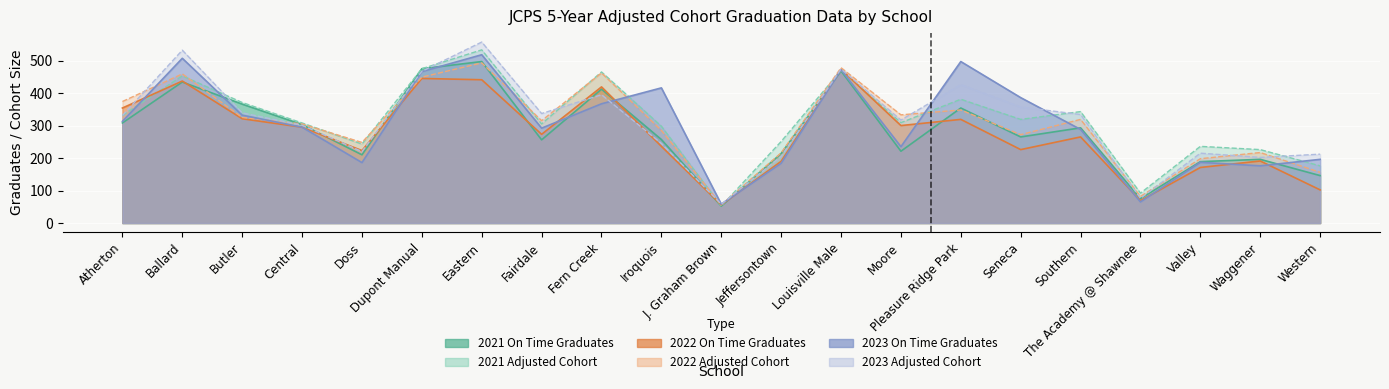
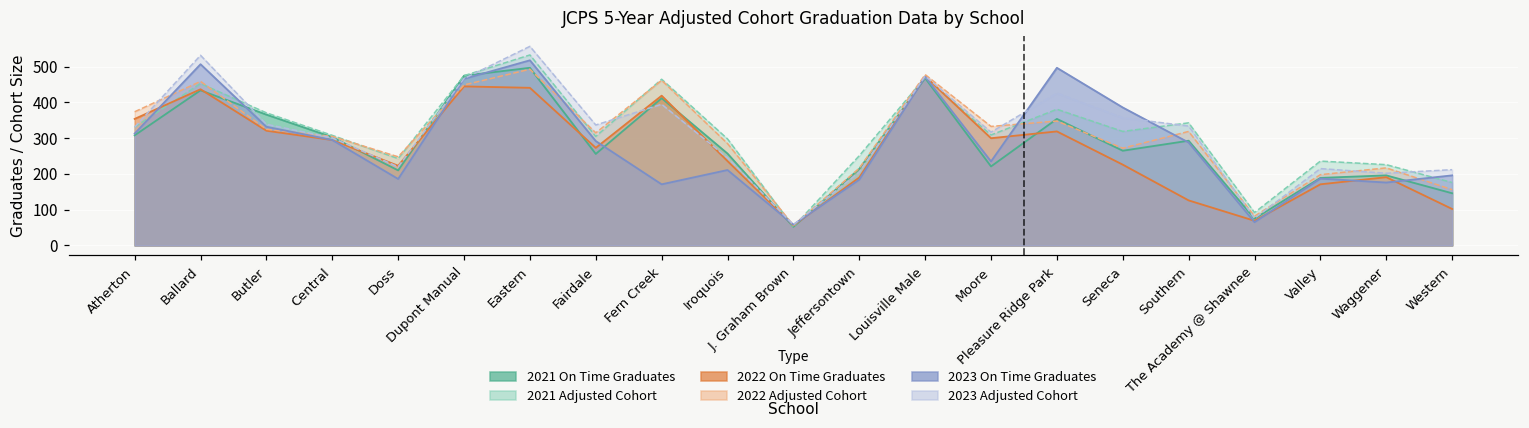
  {
    "2021 On Time Graduates": {
      "Doss": 210,
      "Fairdale": 260,
      "Iroquois": 260,
      "Moore": 220,
      "Western": 150
    },
    "2022 On Time Graduates": {
      "Atherton": 350,
      "Eastern": 440,
      "Fairdale": 270,
      "Iroquois": 240,
      "Moore": 300,
      "Pleasure Ridge Park": 320,
      "Seneca": 230,
-     "Southern": 270,
+     "Southern": 130,
      "Valley": 170,
      "Western": 100
    },
    "2023 On Time Graduates": {
      "Ballard": 510,
      "Doss": 190,
      "Eastern": 520,
      "Fairdale": 290,
-     "Fern Creek": 370,
-     "Iroquois": 420,
+     "Fern Creek": 170,
+     "Iroquois": 210,
      "Moore": 240,
      "Pleasure Ridge Park": 500,
      "Seneca": 390,
      "Waggener": 180,
      "Western": 200
    }
  }
